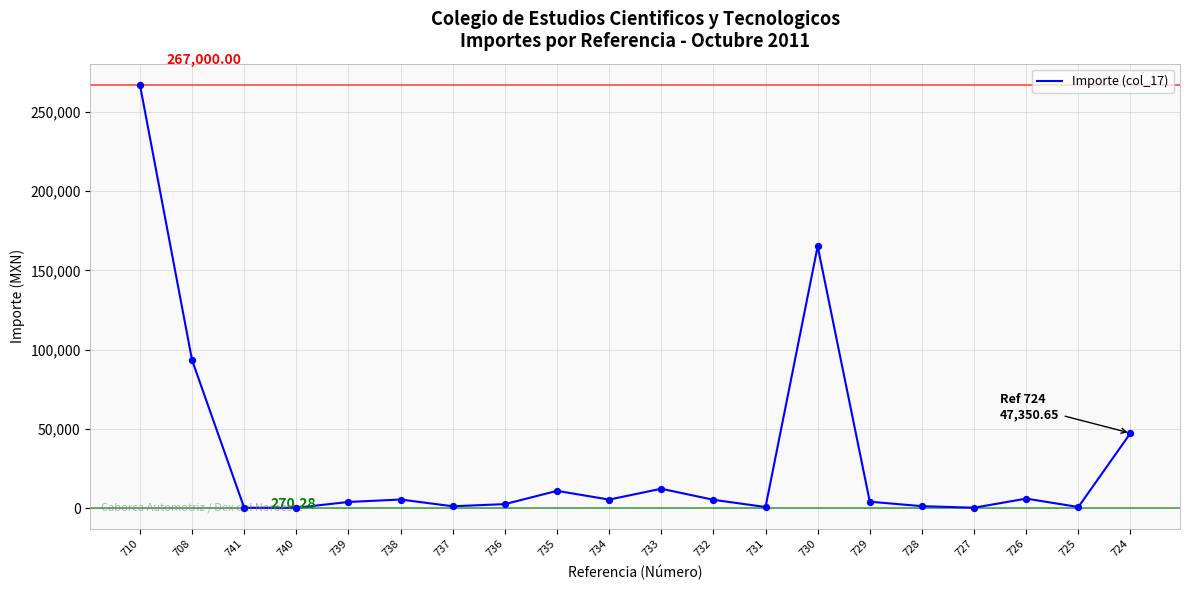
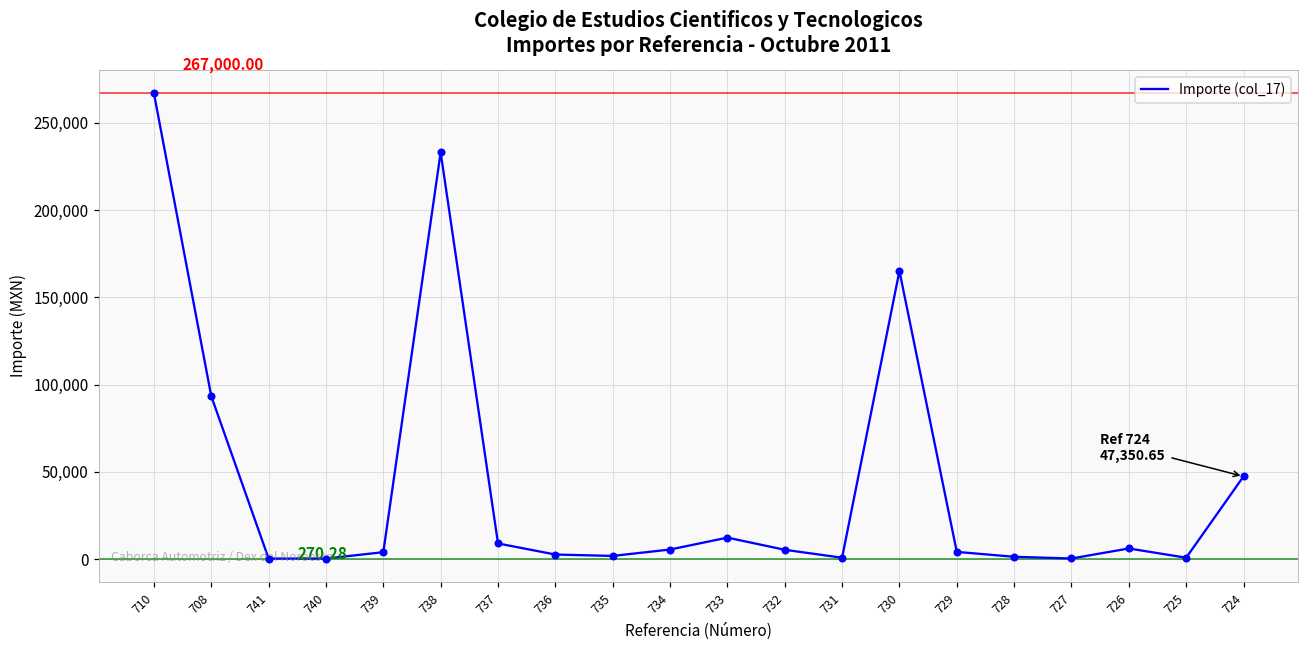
  {
    "710": "267,000",
    "708": "93,000",
    "741": "0",
    "739": "4,000",
-   "738": "5,000",
-   "737": "1,000",
+   "738": "233,000",
+   "737": "9,000",
    "736": "3,000",
-   "735": "11,000",
+   "735": "2,000",
    "734": "5,000",
    "733": "12,000",
    "732": "5,000",
    "731": "1,000",
    "730": "165,000",
    "729": "4,000",
    "728": "1,000",
    "727": "0",
    "726": "6,000",
    "725": "1,000"
  }
